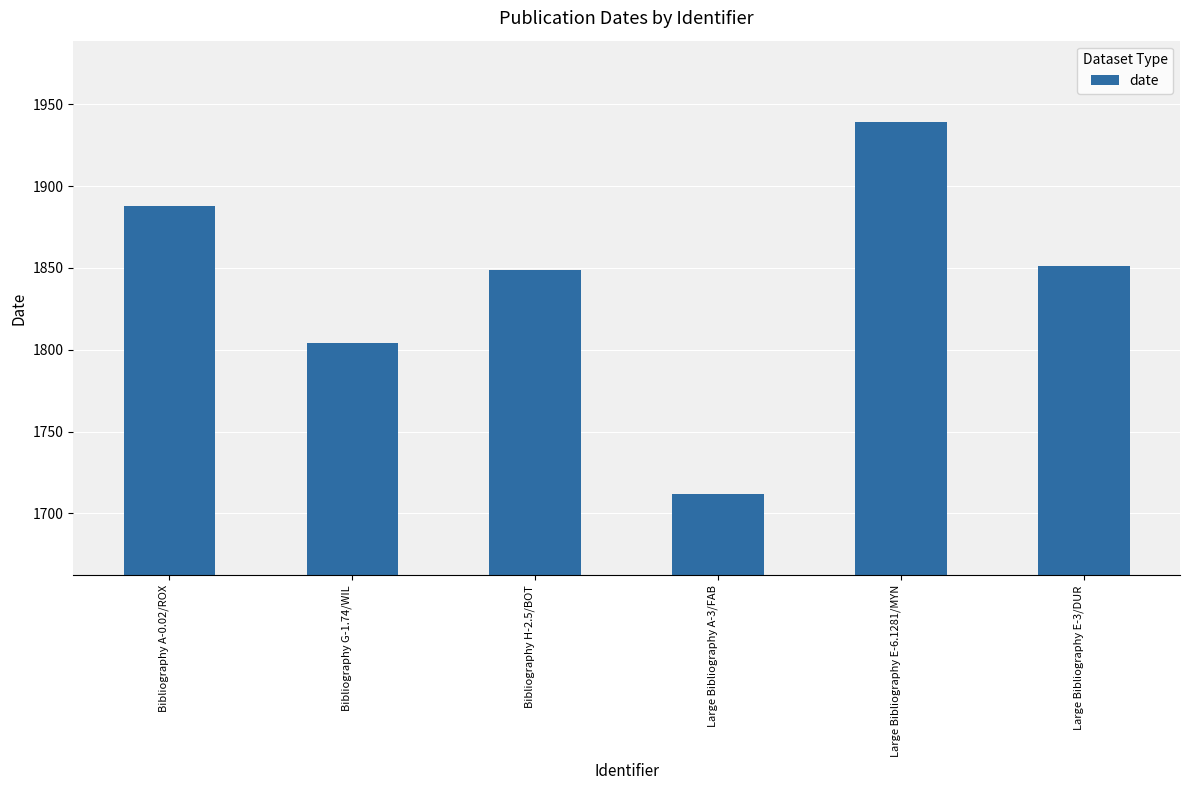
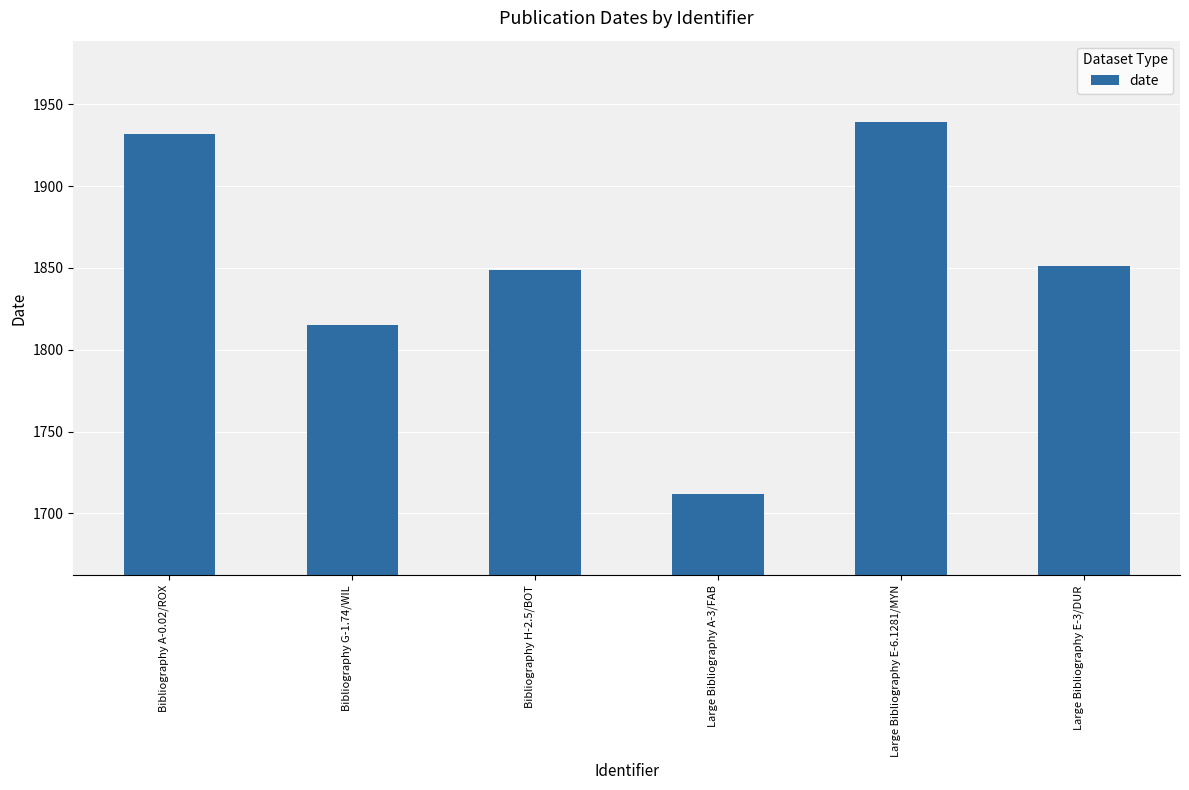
  {
-   "Bibliography A-0.02/ROX": 1888,
-   "Bibliography G-1.74/WIL": 1804,
+   "Bibliography A-0.02/ROX": 1932,
+   "Bibliography G-1.74/WIL": 1815,
    "Bibliography H-2.5/BOT": 1849,
    "Large Bibliography A-3/FAB": 1712,
    "Large Bibliography E-6.1281/MYN": 1939,
    "Large Bibliography E-3/DUR": 1851
  }
